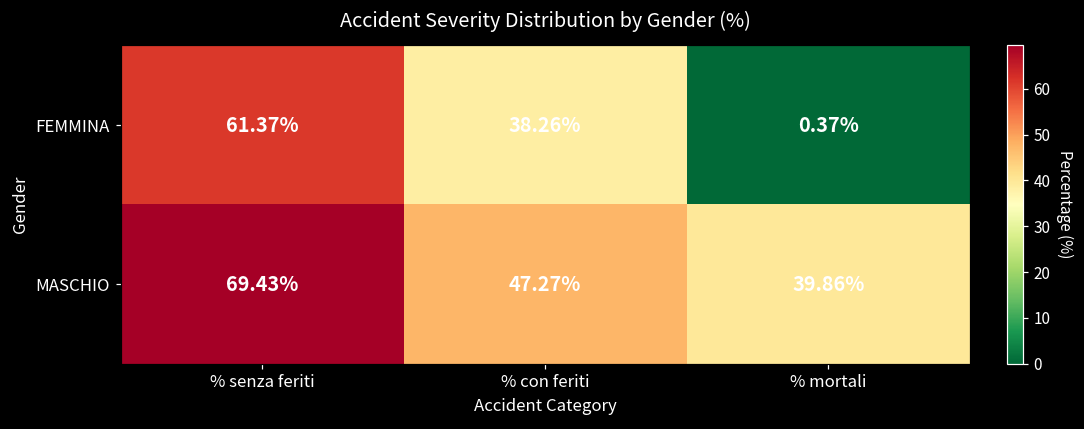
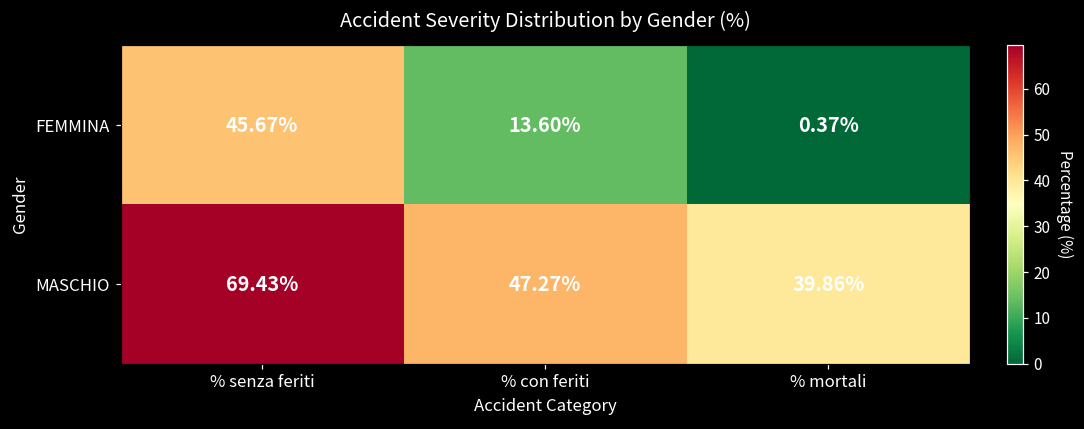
  {
    "FEMMINA": {
-     "% senza feriti": "61.37%",
-     "% con feriti": "38.26%",
+     "% senza feriti": "45.67%",
+     "% con feriti": "13.60%",
      "% mortali": "0.37%"
    },
    "MASCHIO": {
      "% senza feriti": "69.43%",
      "% con feriti": "47.27%",
      "% mortali": "39.86%"
    }
  }
